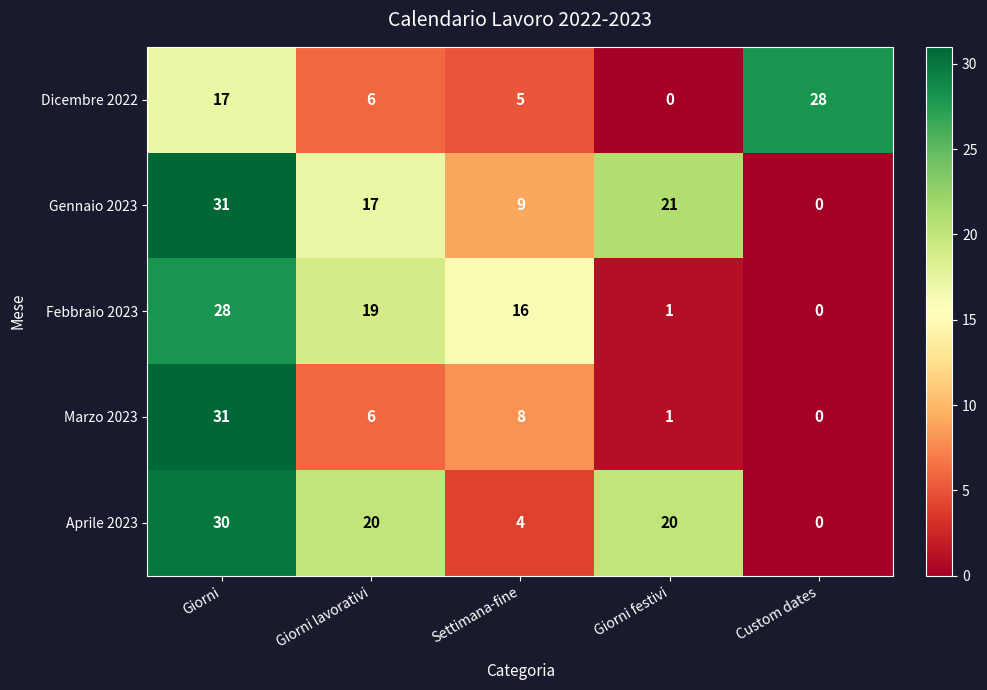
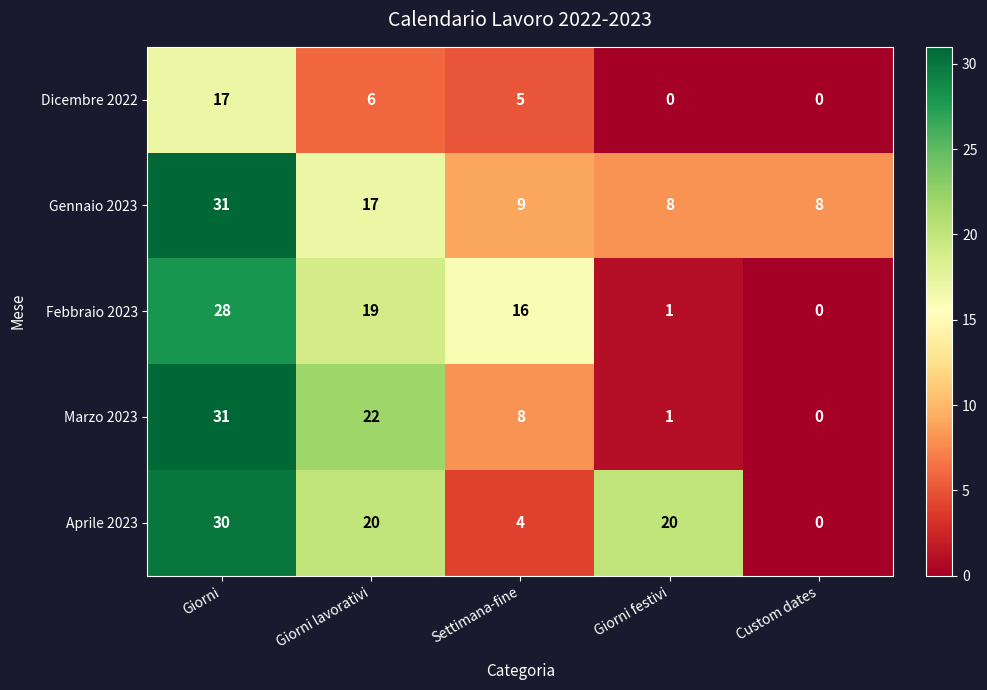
  {
    "Dicembre 2022": {
      "Giorni": 17,
      "Giorni lavorativi": 6,
      "Settimana-fine": 5,
      "Giorni festivi": 0,
-     "Custom dates": 28
+     "Custom dates": 0
    },
    "Gennaio 2023": {
      "Giorni": 31,
      "Giorni lavorativi": 17,
      "Settimana-fine": 9,
-     "Giorni festivi": 21,
-     "Custom dates": 0
+     "Giorni festivi": 8,
+     "Custom dates": 8
    },
    "Febbraio 2023": {
      "Giorni": 28,
      "Giorni lavorativi": 19,
      "Settimana-fine": 16,
      "Giorni festivi": 1,
      "Custom dates": 0
    },
    "Marzo 2023": {
      "Giorni": 31,
-     "Giorni lavorativi": 6,
+     "Giorni lavorativi": 22,
      "Settimana-fine": 8,
      "Giorni festivi": 1,
      "Custom dates": 0
    },
    "Aprile 2023": {
      "Giorni": 30,
      "Giorni lavorativi": 20,
      "Settimana-fine": 4,
      "Giorni festivi": 20,
      "Custom dates": 0
    }
  }
